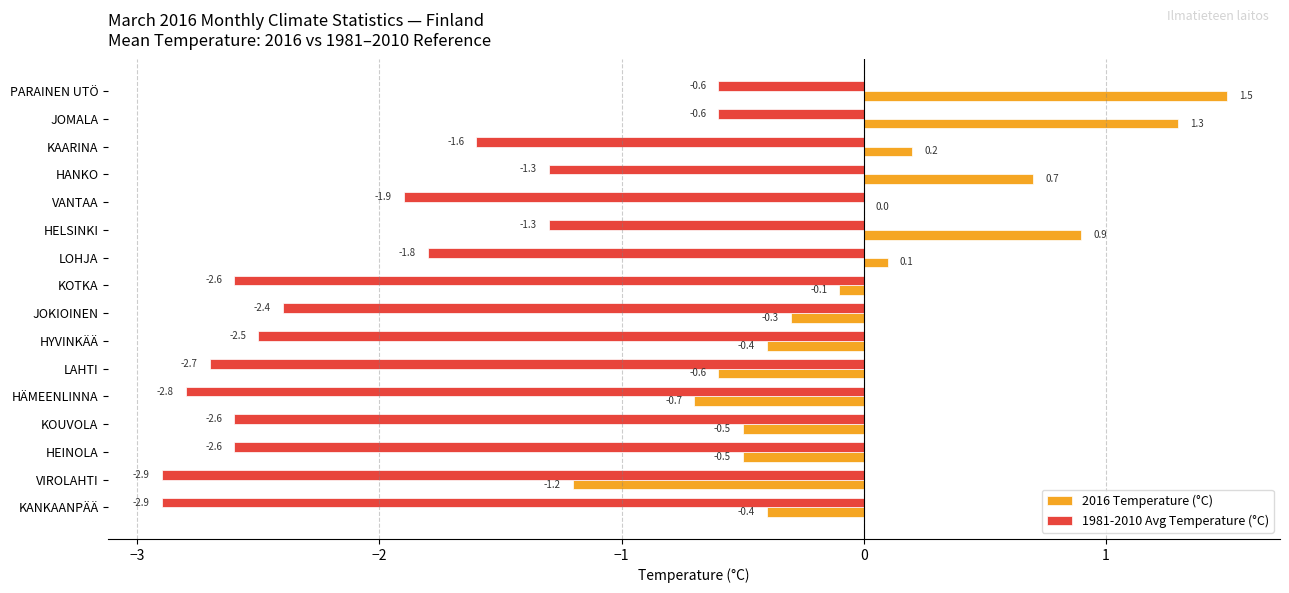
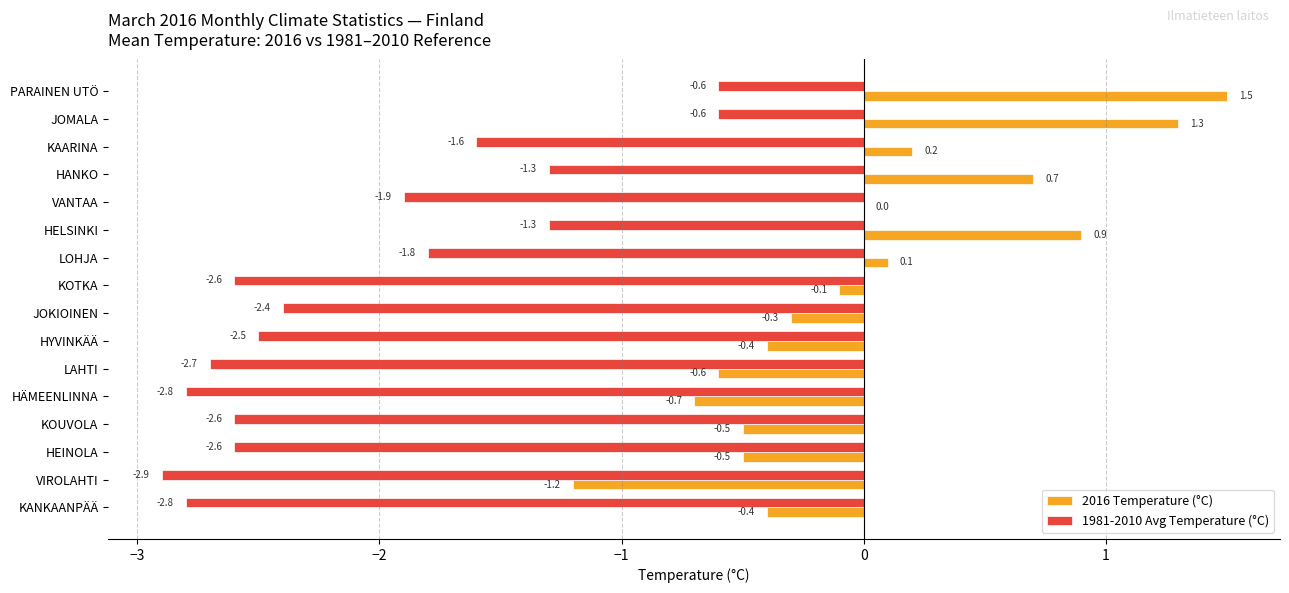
  {
    "2016 Temperature (°C)": {
      "PARAINEN UTÖ": 1.5,
      "JOMALA": 1.3,
      "KAARINA": 0.2,
      "HANKO": 0.7,
      "VANTAA": 0.0,
      "HELSINKI": 0.9,
      "LOHJA": 0.1,
      "KOTKA": -0.1,
      "JOKIOINEN": -0.3,
      "HYVINKÄÄ": -0.4,
      "LAHTI": -0.6,
      "HÄMEENLINNA": -0.7,
      "KOUVOLA": -0.5,
      "HEINOLA": -0.5,
      "VIROLAHTI": -1.2,
      "KANKAANPÄÄ": -0.4
    },
    "1981-2010 Avg Temperature (°C)": {
      "PARAINEN UTÖ": -0.6,
      "JOMALA": -0.6,
      "KAARINA": -1.6,
      "HANKO": -1.3,
      "VANTAA": -1.9,
      "HELSINKI": -1.3,
      "LOHJA": -1.8,
      "KOTKA": -2.6,
      "JOKIOINEN": -2.4,
      "HYVINKÄÄ": -2.5,
      "LAHTI": -2.7,
      "HÄMEENLINNA": -2.8,
      "KOUVOLA": -2.6,
      "HEINOLA": -2.6,
      "VIROLAHTI": -2.9,
-     "KANKAANPÄÄ": -2.9
+     "KANKAANPÄÄ": -2.8
    }
  }
